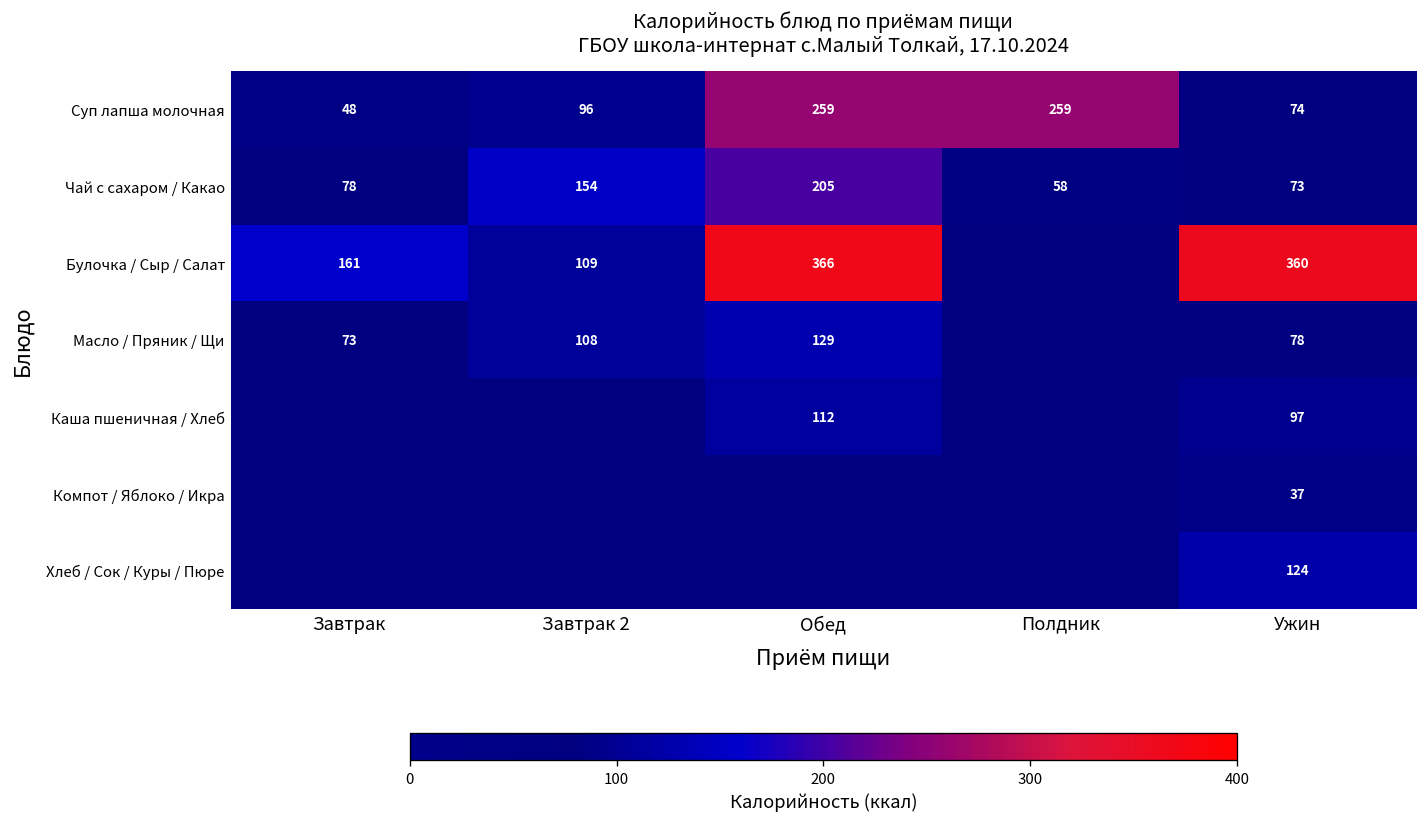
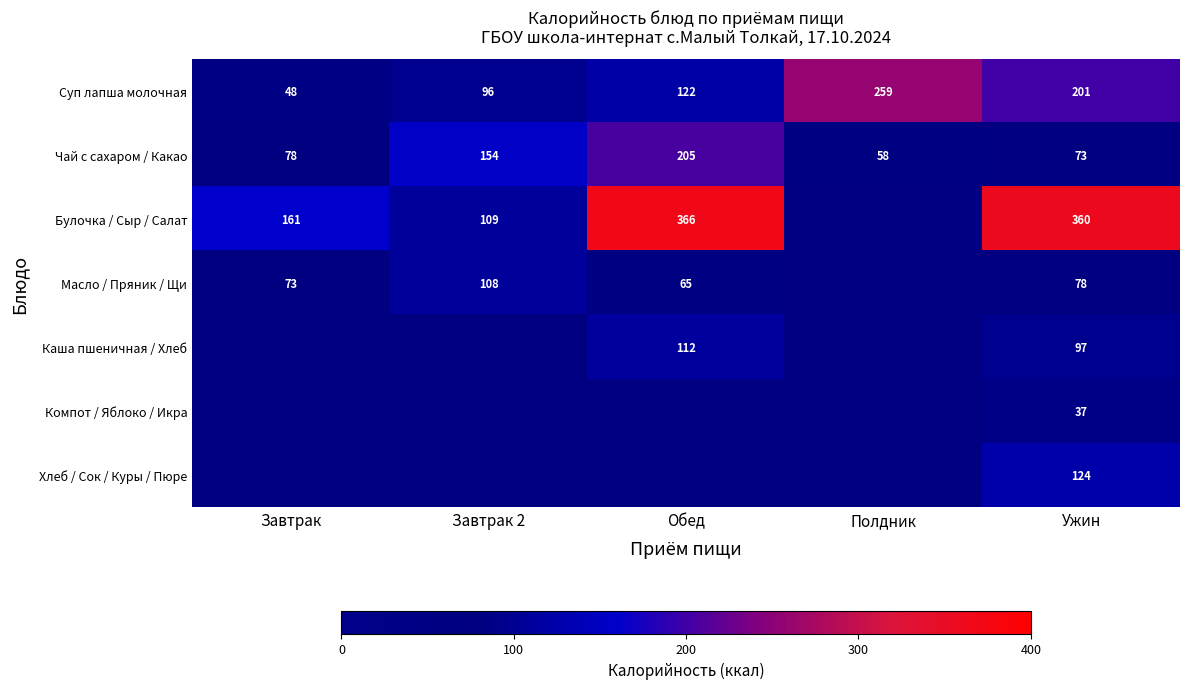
  {
    "Суп лапша молочная": {
      "Завтрак": 48,
      "Завтрак 2": 96,
-     "Обед": 259,
+     "Обед": 122,
      "Полдник": 259,
-     "Ужин": 74
+     "Ужин": 201
    },
    "Чай с сахаром / Какао": {
      "Завтрак": 78,
      "Завтрак 2": 154,
      "Обед": 205,
      "Полдник": 58,
      "Ужин": 73
    },
    "Булочка / Сыр / Салат": {
      "Завтрак": 161,
      "Завтрак 2": 109,
      "Обед": 366,
      "Ужин": 360
    },
    "Масло / Пряник / Щи": {
      "Завтрак": 73,
      "Завтрак 2": 108,
-     "Обед": 129,
+     "Обед": 65,
      "Ужин": 78
    },
    "Каша пшеничная / Хлеб": {
      "Обед": 112,
      "Ужин": 97
    },
    "Компот / Яблоко / Икра": {
      "Ужин": 37
    },
    "Хлеб / Сок / Куры / Пюре": {
      "Ужин": 124
    }
  }
